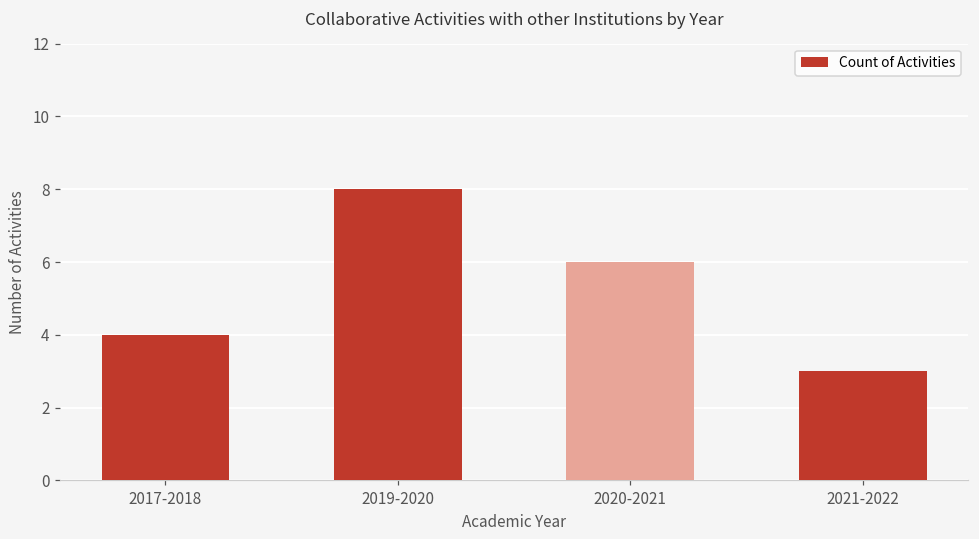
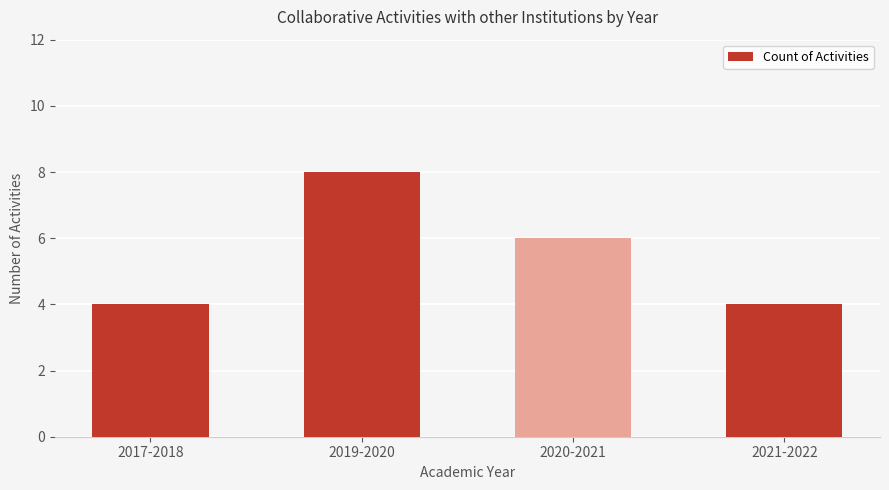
  {
    "2017-2018": 4,
    "2019-2020": 8,
    "2020-2021": 6,
-   "2021-2022": 3
+   "2021-2022": 4
  }
